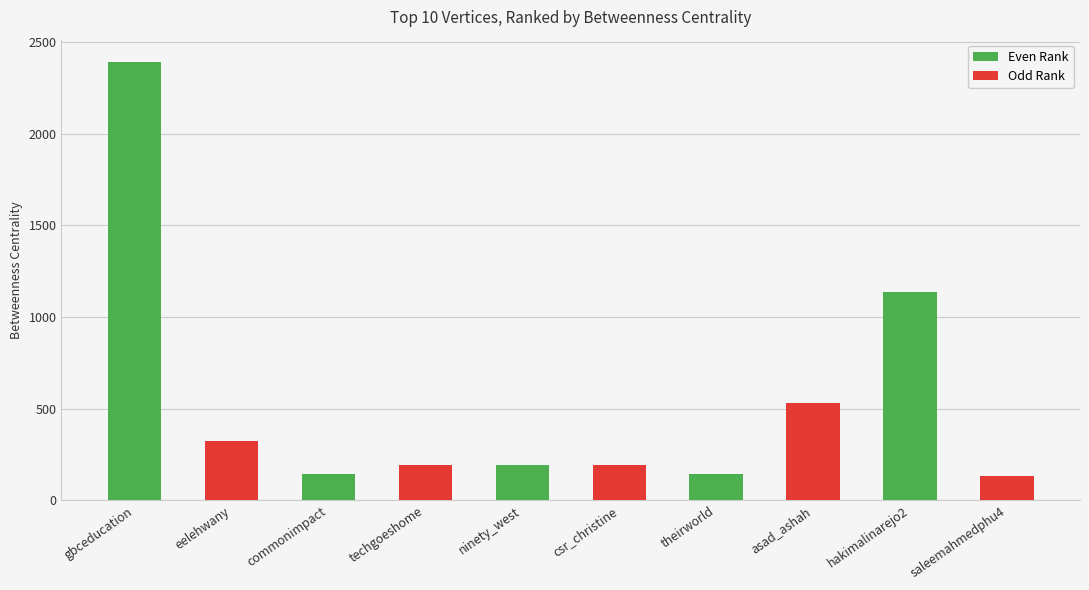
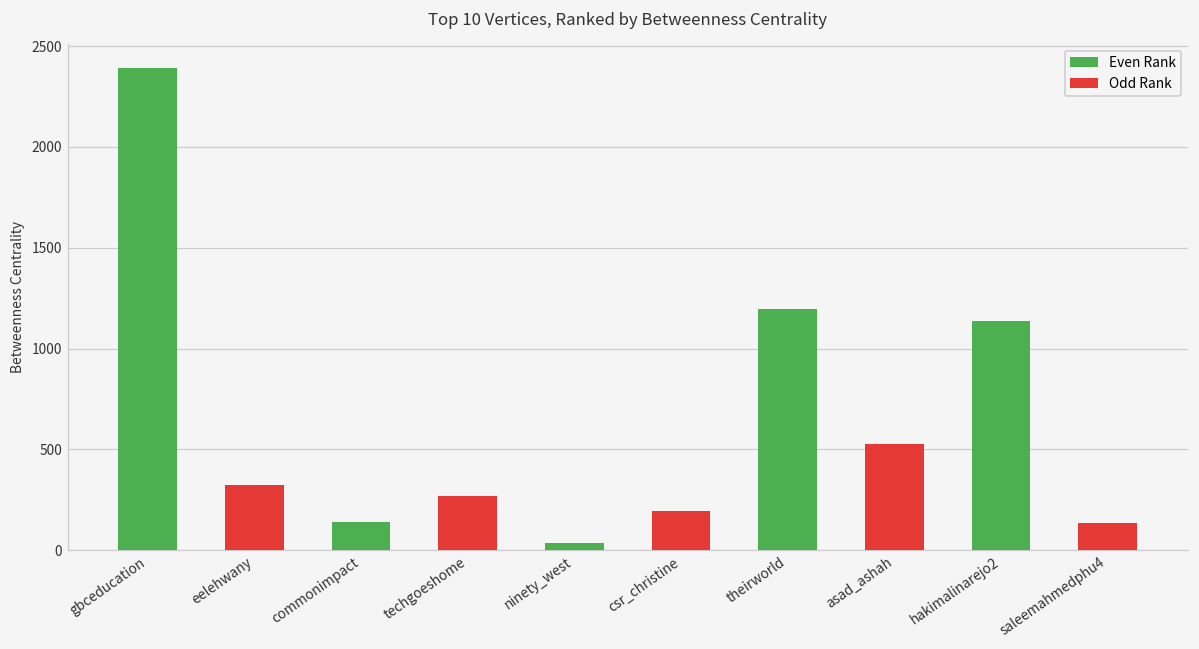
  {
    "gbceducation": 2390,
    "eelehwany": 320,
    "commonimpact": 140,
-   "techgoeshome": 190,
-   "ninety_west": 190,
+   "techgoeshome": 270,
+   "ninety_west": 40,
    "csr_christine": 190,
-   "theirworld": 140,
+   "theirworld": 1190,
    "asad_ashah": 530,
    "hakimalinarejo2": 1140,
    "saleemahmedphu4": 130
  }
